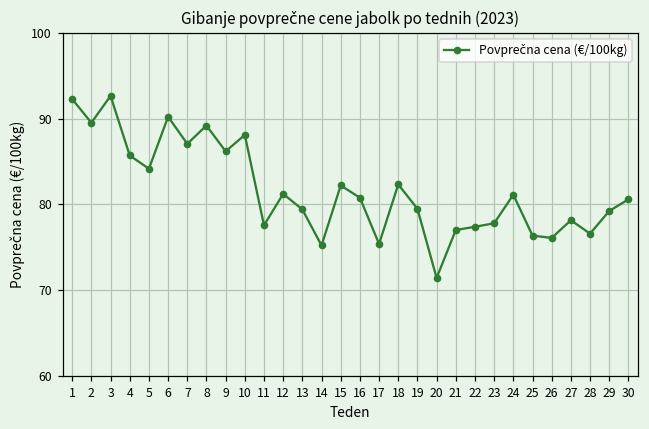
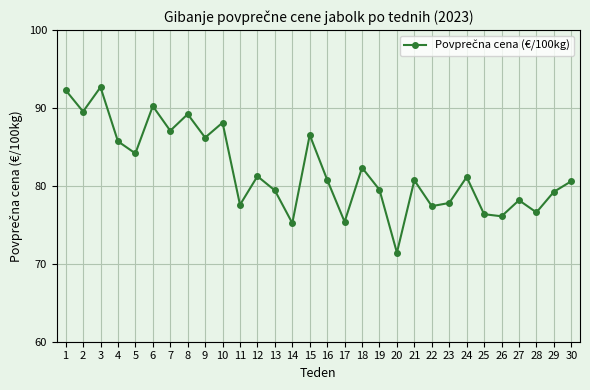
  {
    "1": 92,
    "2": 90,
    "3": 93,
    "4": 86,
    "5": 84,
    "6": 90,
    "7": 87,
    "8": 89,
    "9": 86,
    "10": 88,
    "11": 78,
    "12": 81,
    "13": 79,
    "14": 75,
-   "15": 82,
+   "15": 87,
    "16": 81,
    "17": 75,
    "18": 82,
    "19": 80,
    "20": 71,
-   "21": 77,
+   "21": 81,
    "22": 77,
    "23": 78,
    "24": 81,
    "25": 76,
    "26": 76,
    "27": 78,
    "28": 77,
    "29": 79,
    "30": 81
  }
